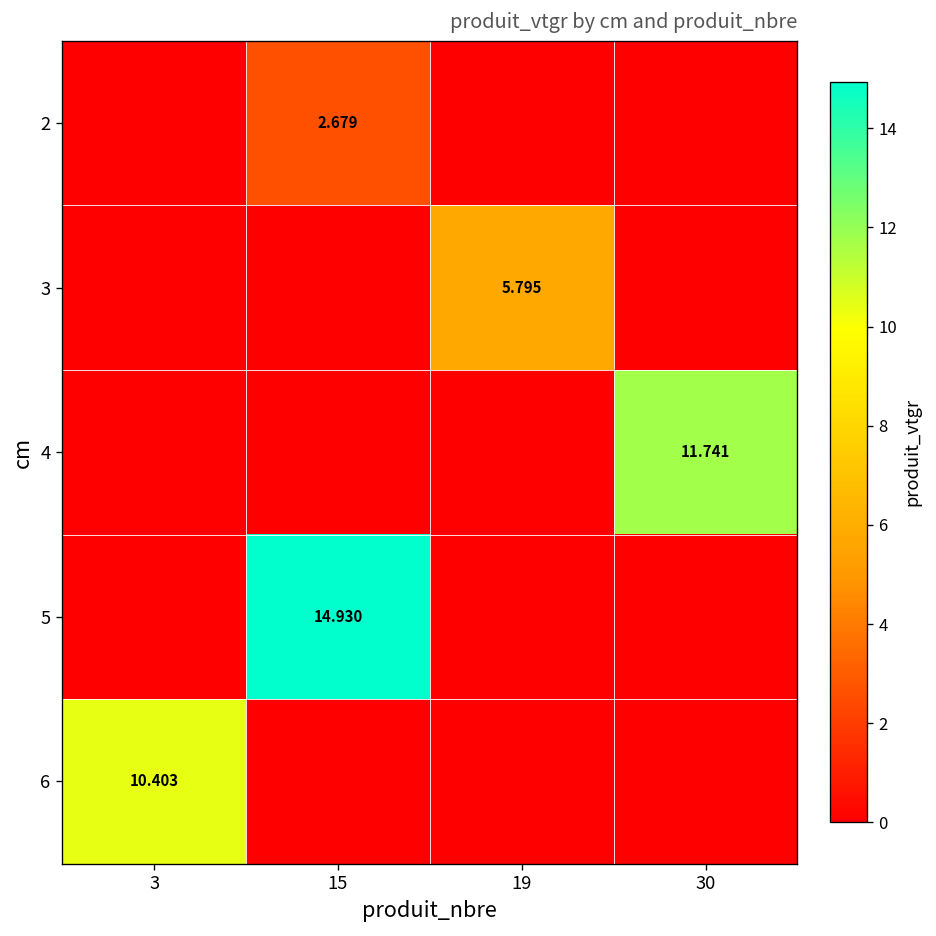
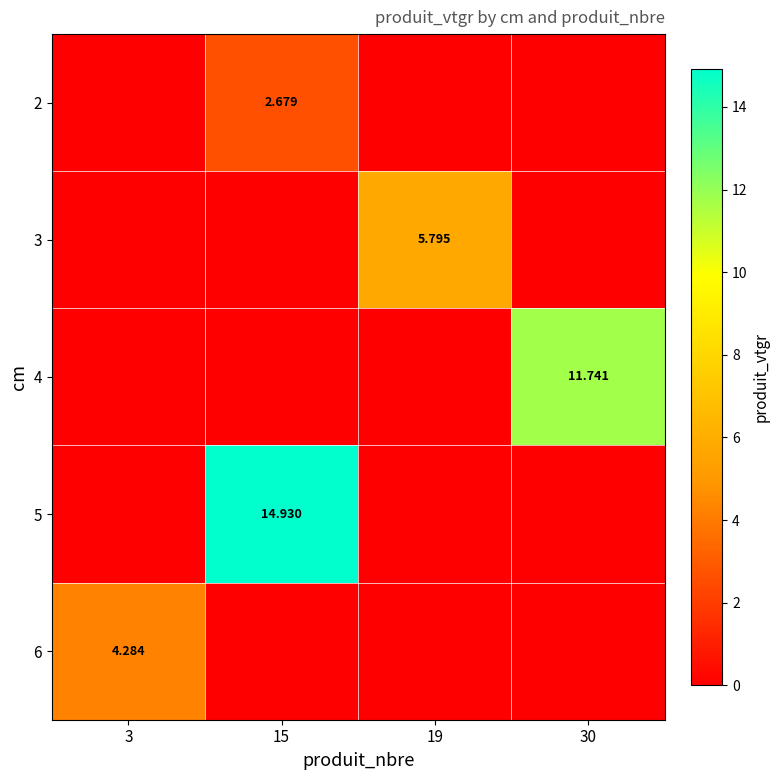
  {
    "2": {
      "15": 2.679
    },
    "3": {
      "19": 5.795
    },
    "4": {
      "30": 11.741
    },
    "5": {
      "15": 14.930
    },
    "6": {
-     "3": 10.403
+     "3": 4.284
    }
  }
